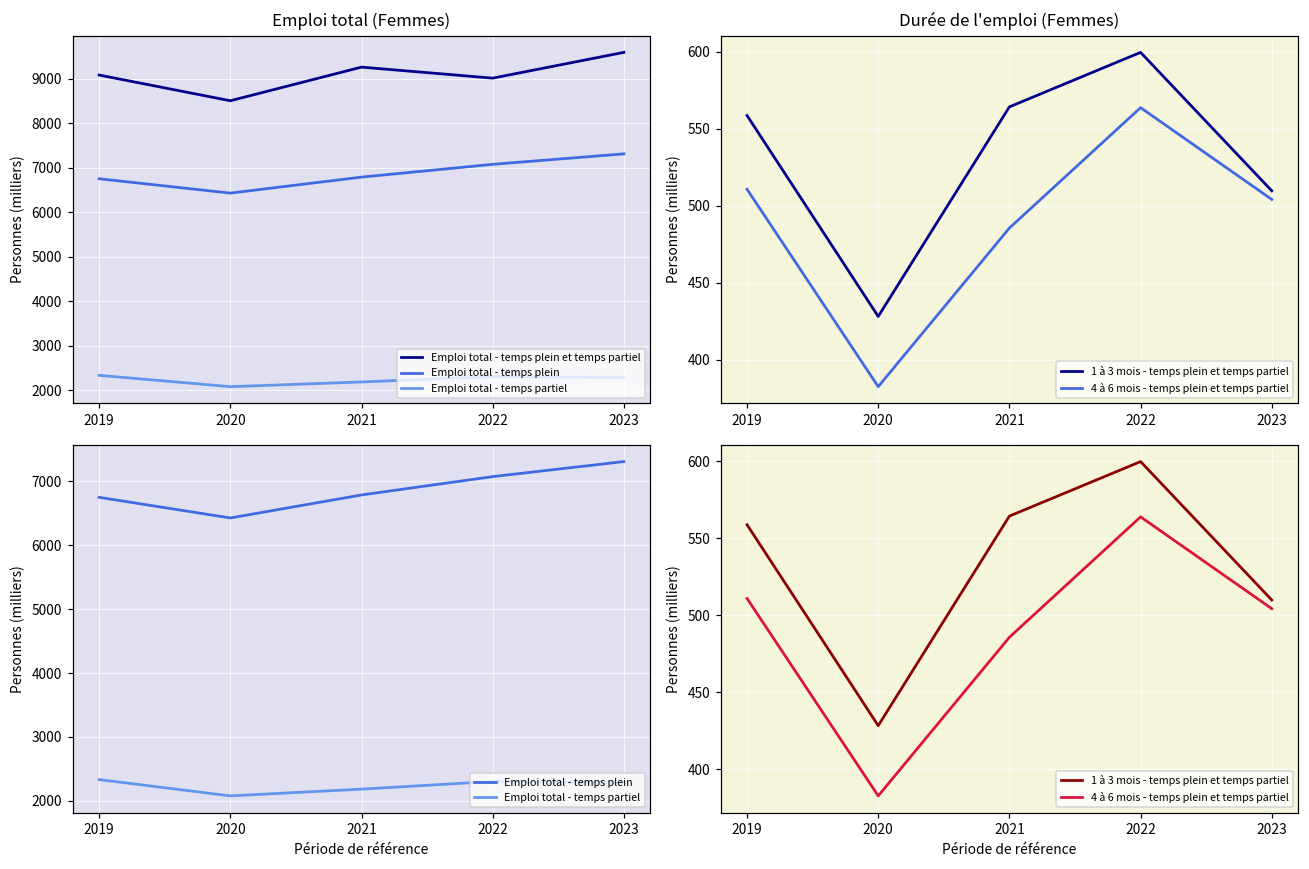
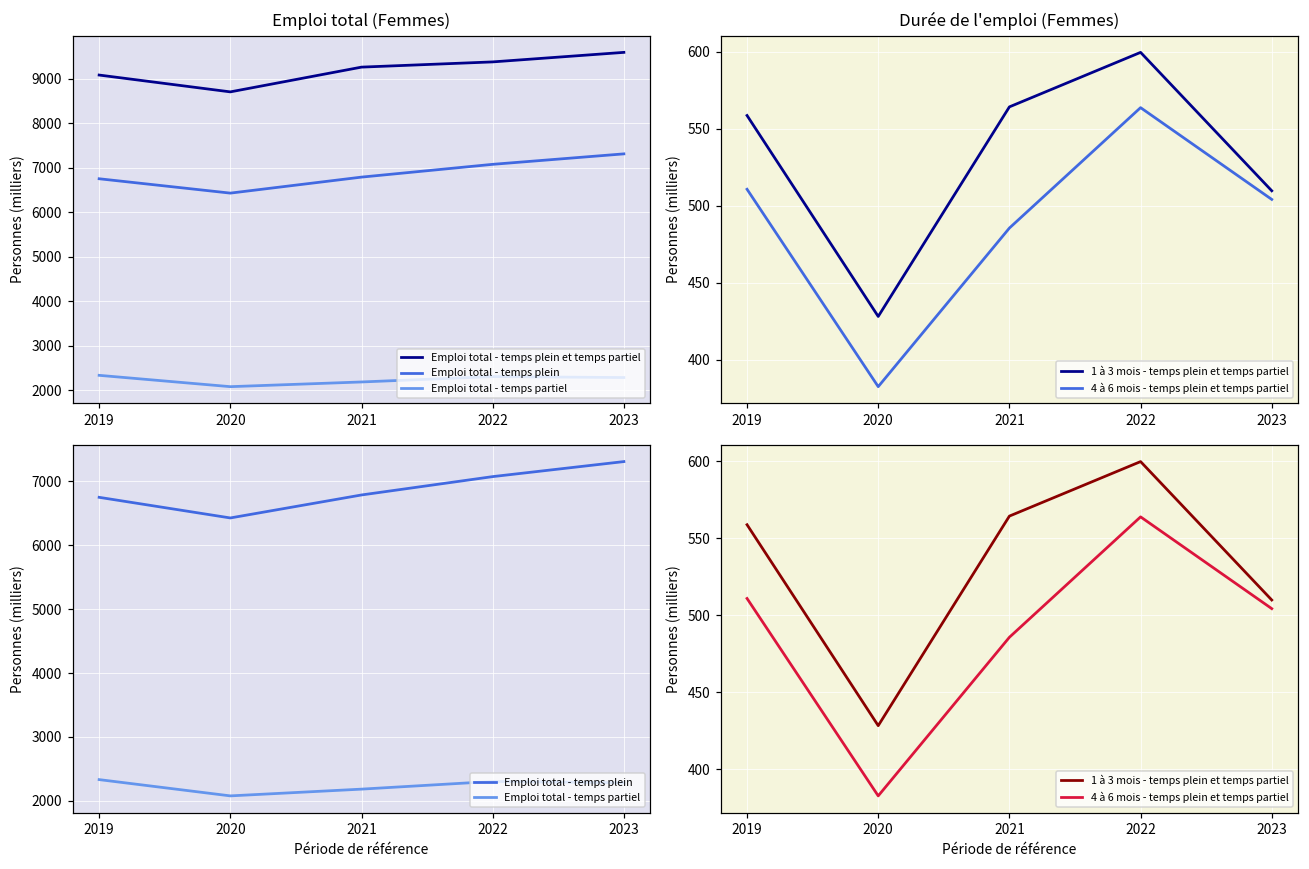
  {
    "Emploi total (Femmes)": {
      "Emploi total - temps plein et temps partiel": {
        "2019": 9100,
-       "2020": 8500,
+       "2020": 8700,
        "2021": 9300,
-       "2022": 9000,
+       "2022": 9400,
        "2023": 9600
      }
    }
  }
